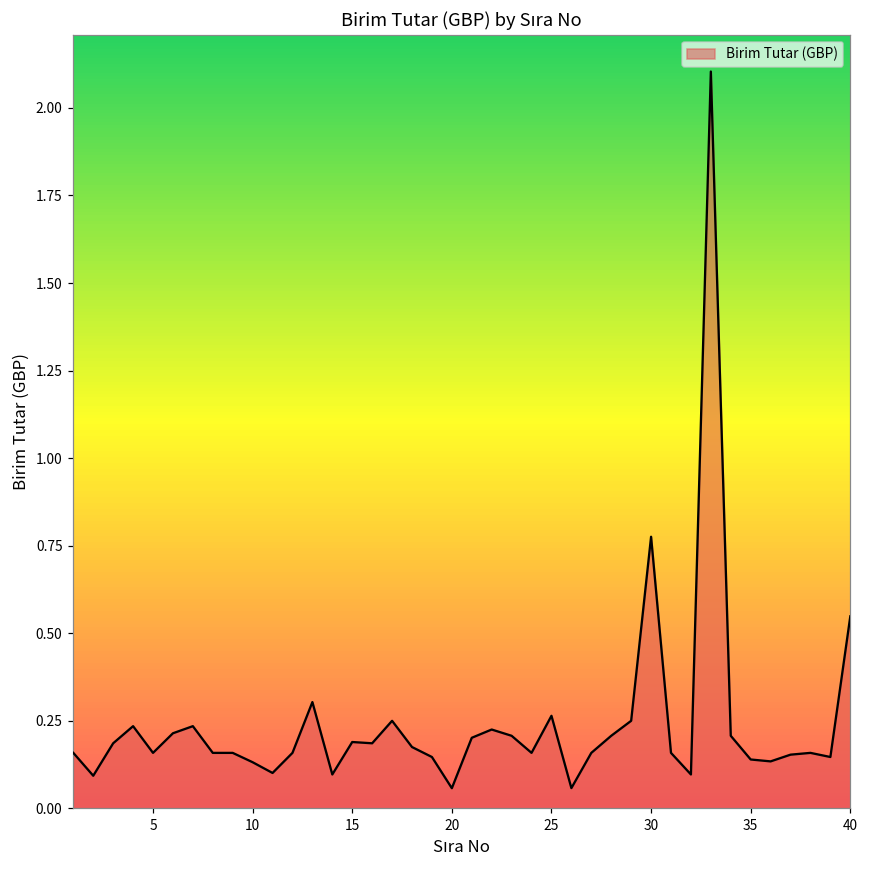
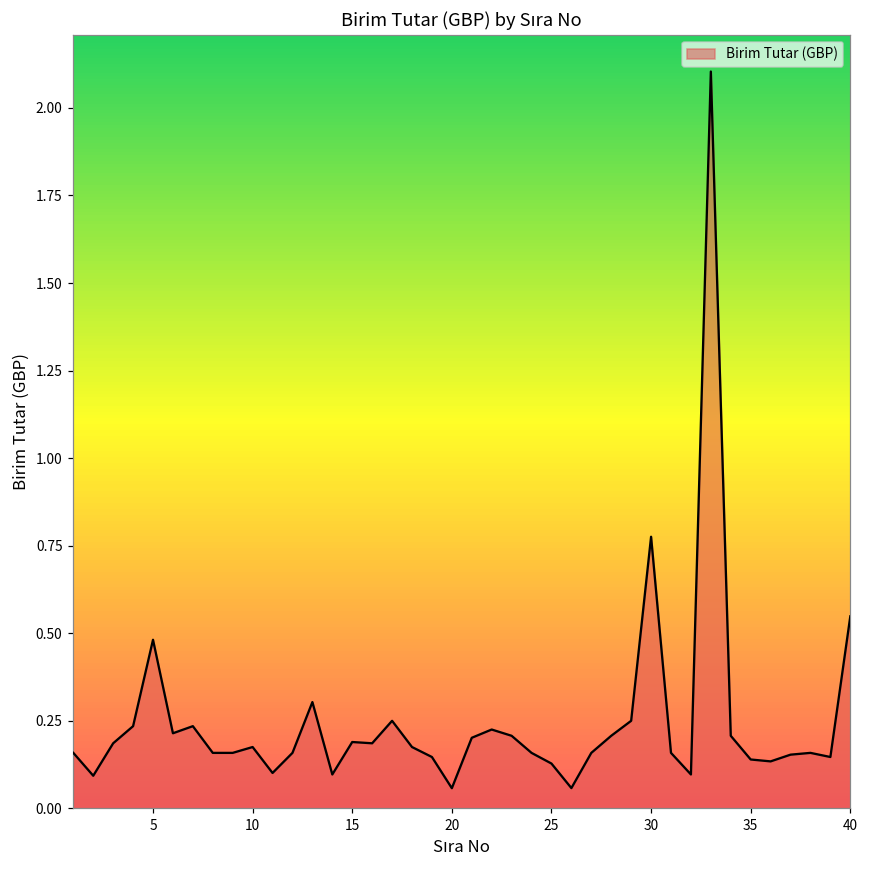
  {
-   "5": 0.16,
-   "10": 0.13,
+   "5": 0.48,
+   "10": 0.17,
    "15": 0.19,
    "20": 0.06,
-   "25": 0.26,
+   "25": 0.13,
    "30": 0.78,
    "35": 0.14,
    "40": 0.55
  }
